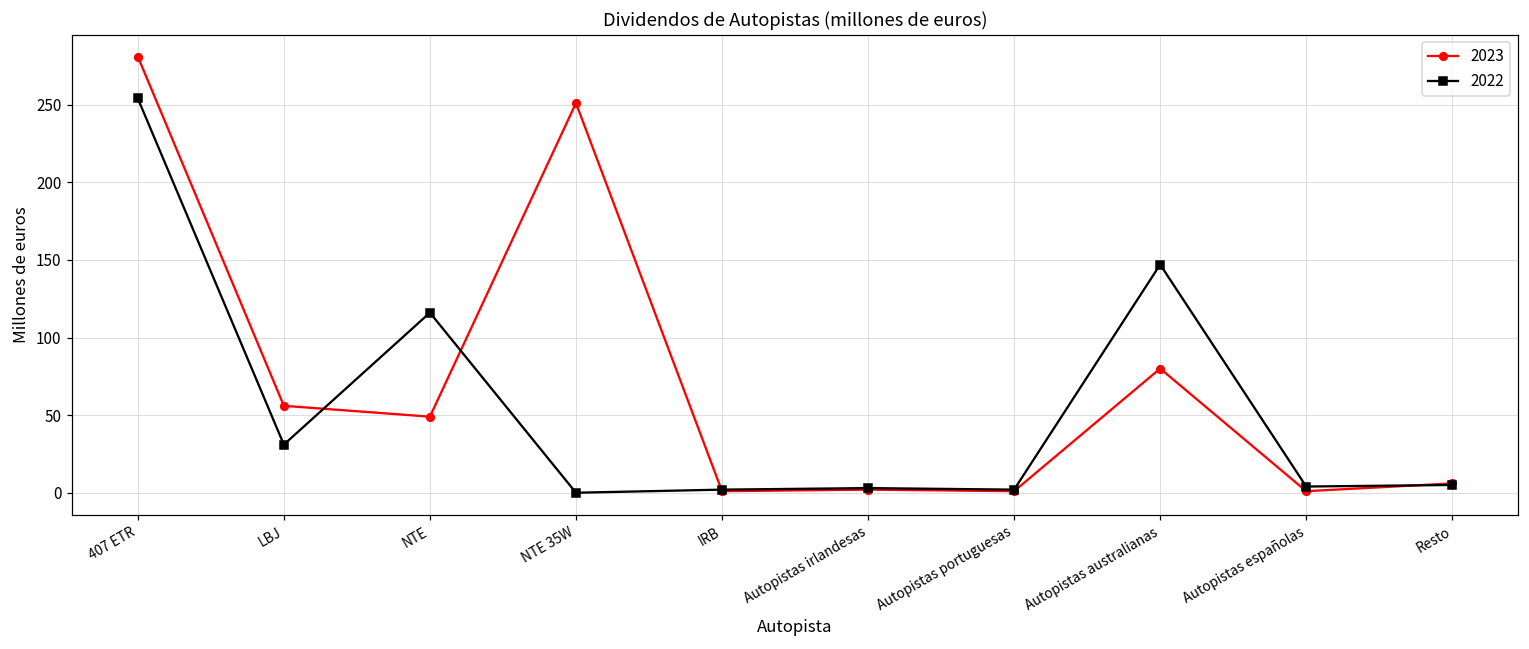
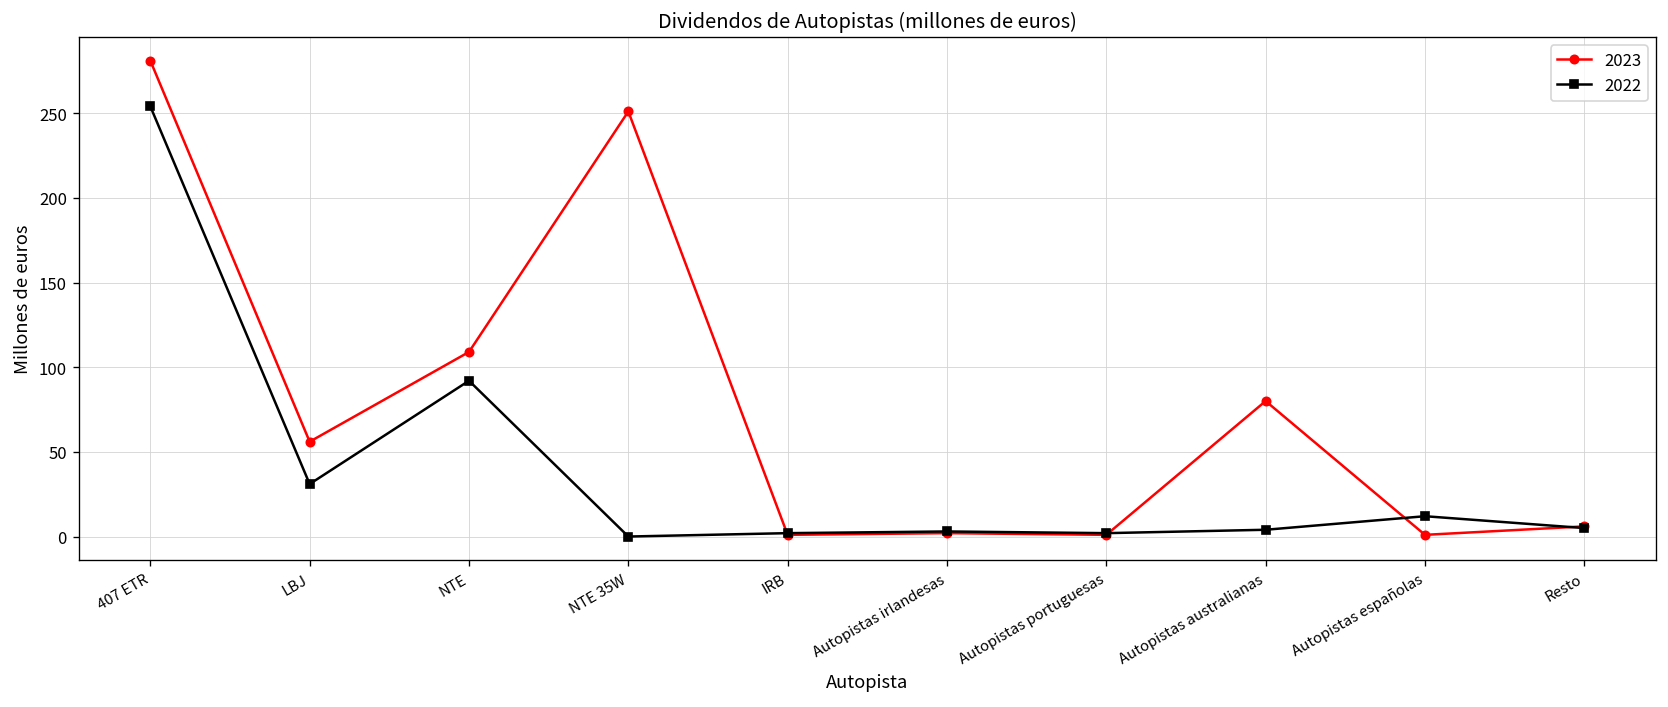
  {
    "2023": {
      "407 ETR": 281,
      "LBJ": 56,
-     "NTE": 49,
+     "NTE": 109,
      "NTE 35W": 251,
      "Autopistas australianas": 80,
      "Autopistas españolas": 1
    },
    "2022": {
      "407 ETR": 254,
      "LBJ": 31,
-     "NTE": 116,
+     "NTE": 92,
      "NTE 35W": 0,
-     "Autopistas australianas": 147,
-     "Autopistas españolas": 4
+     "Autopistas australianas": 4,
+     "Autopistas españolas": 12
    }
  }
